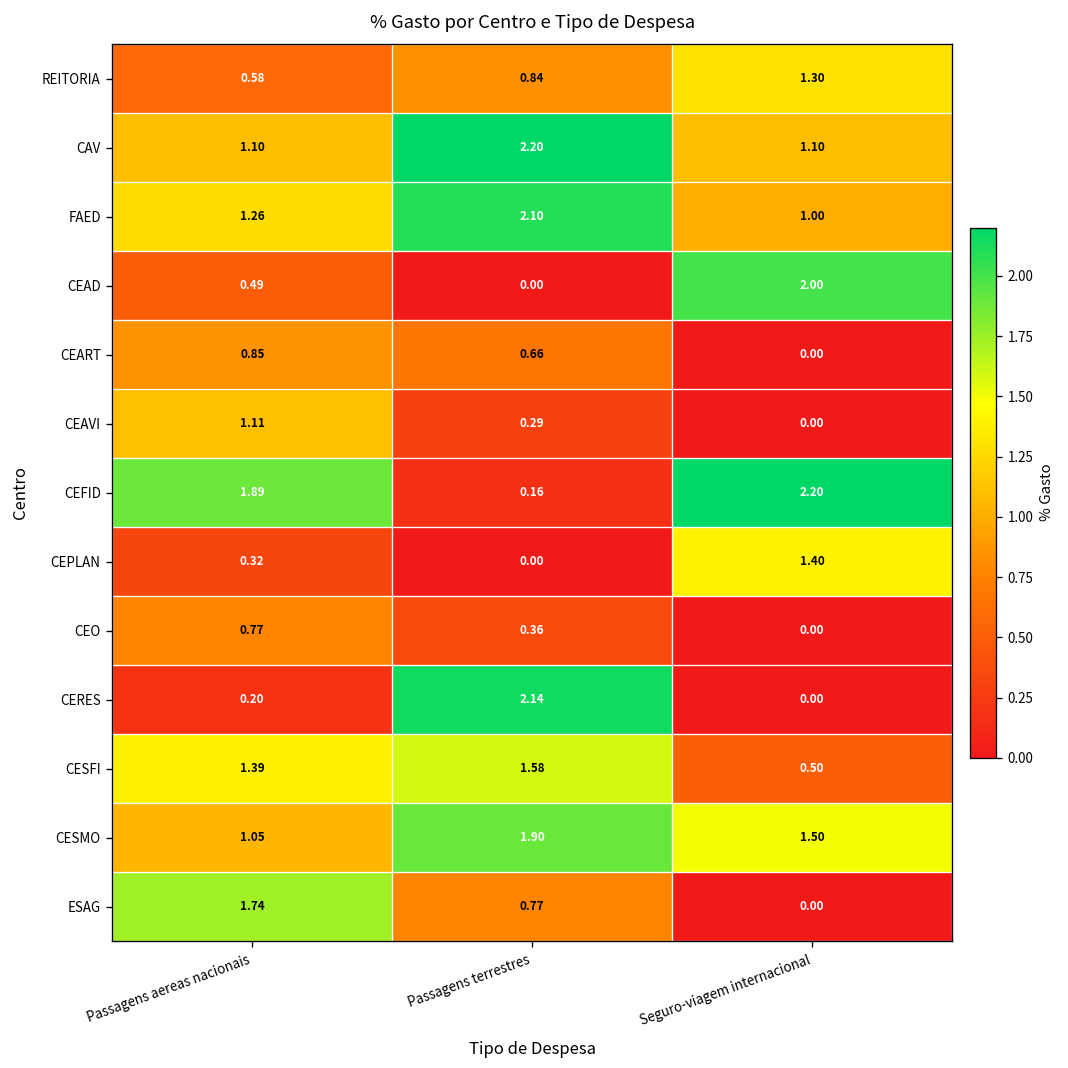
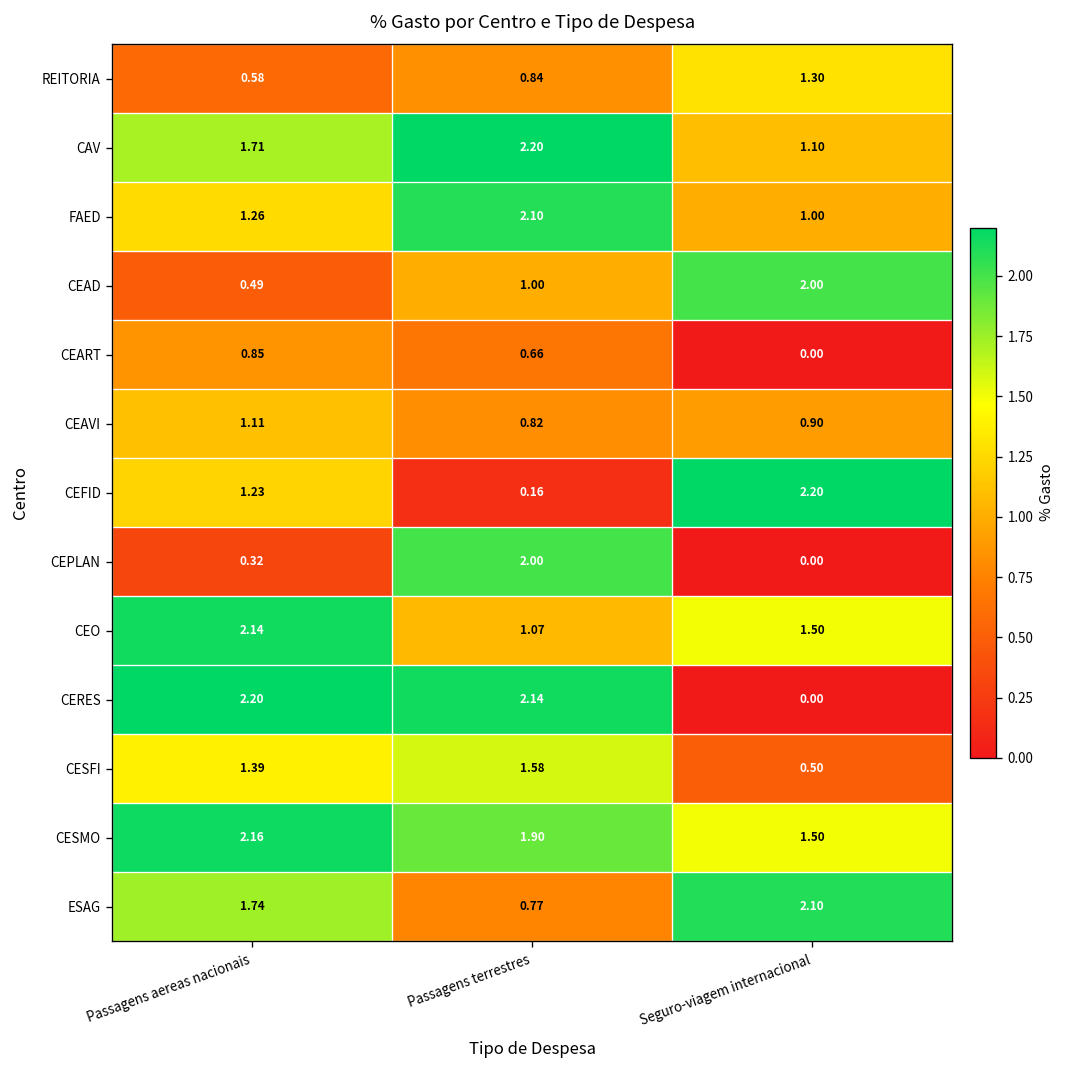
  {
    "REITORIA": {
      "Passagens aereas nacionais": 0.58,
      "Passagens terrestres": 0.84,
      "Seguro-viagem internacional": 1.30
    },
    "CAV": {
-     "Passagens aereas nacionais": 1.10,
+     "Passagens aereas nacionais": 1.71,
      "Passagens terrestres": 2.20,
      "Seguro-viagem internacional": 1.10
    },
    "FAED": {
      "Passagens aereas nacionais": 1.26,
      "Passagens terrestres": 2.10,
      "Seguro-viagem internacional": 1.00
    },
    "CEAD": {
      "Passagens aereas nacionais": 0.49,
-     "Passagens terrestres": 0.00,
+     "Passagens terrestres": 1.00,
      "Seguro-viagem internacional": 2.00
    },
    "CEART": {
      "Passagens aereas nacionais": 0.85,
      "Passagens terrestres": 0.66,
      "Seguro-viagem internacional": 0.00
    },
    "CEAVI": {
      "Passagens aereas nacionais": 1.11,
-     "Passagens terrestres": 0.29,
-     "Seguro-viagem internacional": 0.00
+     "Passagens terrestres": 0.82,
+     "Seguro-viagem internacional": 0.90
    },
    "CEFID": {
-     "Passagens aereas nacionais": 1.89,
+     "Passagens aereas nacionais": 1.23,
      "Passagens terrestres": 0.16,
      "Seguro-viagem internacional": 2.20
    },
    "CEPLAN": {
      "Passagens aereas nacionais": 0.32,
-     "Passagens terrestres": 0.00,
-     "Seguro-viagem internacional": 1.40
+     "Passagens terrestres": 2.00,
+     "Seguro-viagem internacional": 0.00
    },
    "CEO": {
-     "Passagens aereas nacionais": 0.77,
-     "Passagens terrestres": 0.36,
-     "Seguro-viagem internacional": 0.00
+     "Passagens aereas nacionais": 2.14,
+     "Passagens terrestres": 1.07,
+     "Seguro-viagem internacional": 1.50
    },
    "CERES": {
-     "Passagens aereas nacionais": 0.20,
+     "Passagens aereas nacionais": 2.20,
      "Passagens terrestres": 2.14,
      "Seguro-viagem internacional": 0.00
    },
    "CESFI": {
      "Passagens aereas nacionais": 1.39,
      "Passagens terrestres": 1.58,
      "Seguro-viagem internacional": 0.50
    },
    "CESMO": {
-     "Passagens aereas nacionais": 1.05,
+     "Passagens aereas nacionais": 2.16,
      "Passagens terrestres": 1.90,
      "Seguro-viagem internacional": 1.50
    },
    "ESAG": {
      "Passagens aereas nacionais": 1.74,
      "Passagens terrestres": 0.77,
-     "Seguro-viagem internacional": 0.00
+     "Seguro-viagem internacional": 2.10
    }
  }
